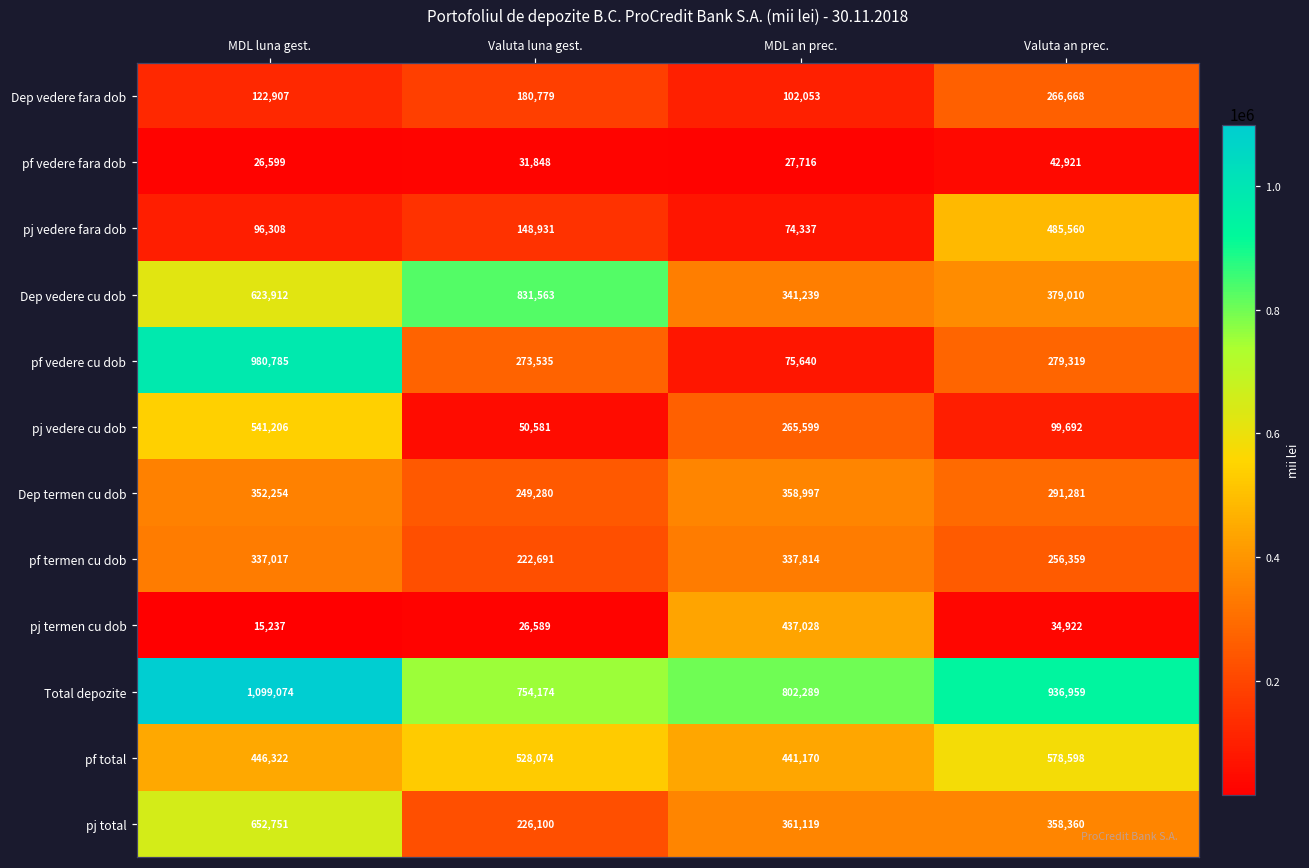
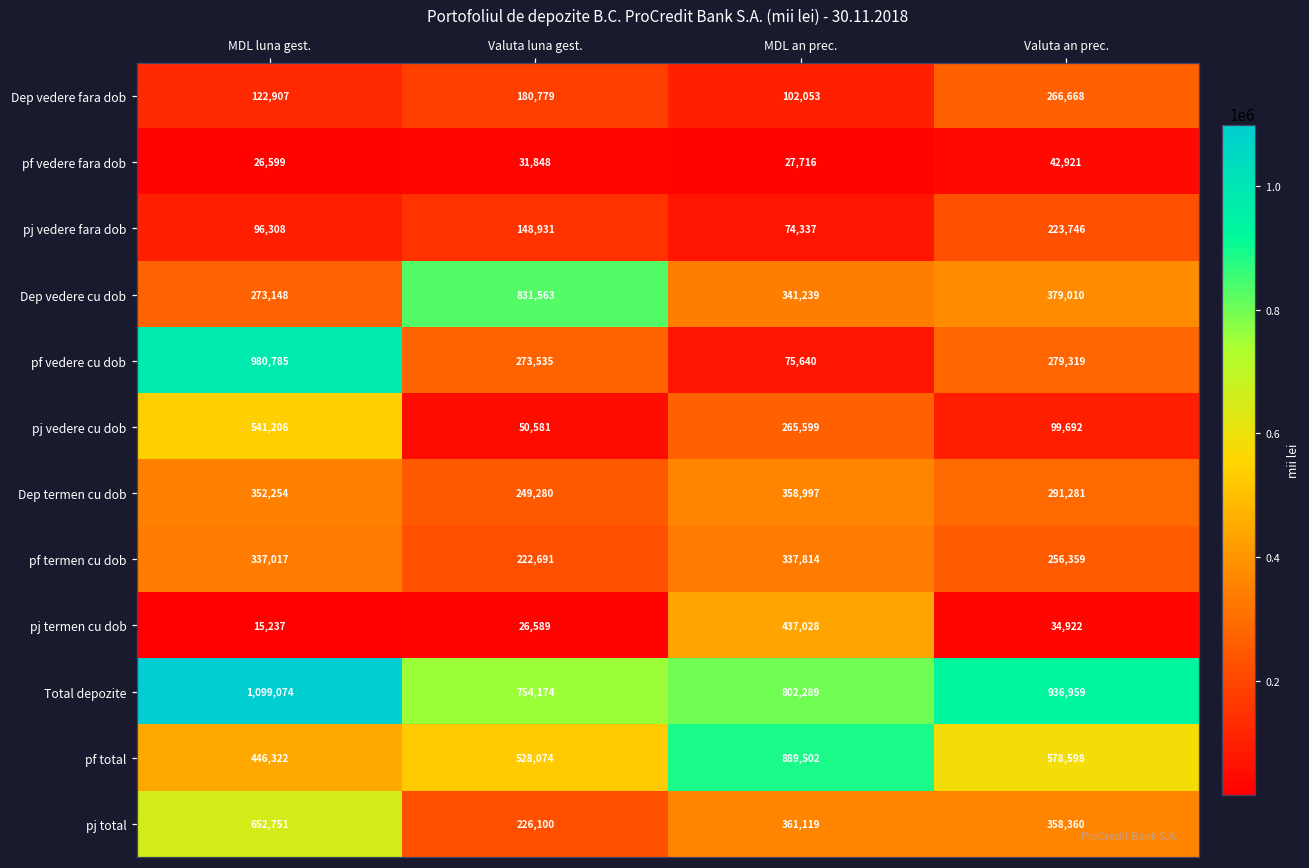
  {
    "Dep vedere fara dob": {
      "MDL luna gest.": "122,907",
      "Valuta luna gest.": "180,779",
      "MDL an prec.": "102,053",
      "Valuta an prec.": "266,668"
    },
    "pf vedere fara dob": {
      "MDL luna gest.": "26,599",
      "Valuta luna gest.": "31,848",
      "MDL an prec.": "27,716",
      "Valuta an prec.": "42,921"
    },
    "pj vedere fara dob": {
      "MDL luna gest.": "96,308",
      "Valuta luna gest.": "148,931",
      "MDL an prec.": "74,337",
-     "Valuta an prec.": "485,560"
+     "Valuta an prec.": "223,746"
    },
    "Dep vedere cu dob": {
-     "MDL luna gest.": "623,912",
+     "MDL luna gest.": "273,148",
      "Valuta luna gest.": "831,563",
      "MDL an prec.": "341,239",
      "Valuta an prec.": "379,010"
    },
    "pf vedere cu dob": {
      "MDL luna gest.": "980,785",
      "Valuta luna gest.": "273,535",
      "MDL an prec.": "75,640",
      "Valuta an prec.": "279,319"
    },
    "pj vedere cu dob": {
      "MDL luna gest.": "541,206",
      "Valuta luna gest.": "50,581",
      "MDL an prec.": "265,599",
      "Valuta an prec.": "99,692"
    },
    "Dep termen cu dob": {
      "MDL luna gest.": "352,254",
      "Valuta luna gest.": "249,280",
      "MDL an prec.": "358,997",
      "Valuta an prec.": "291,281"
    },
    "pf termen cu dob": {
      "MDL luna gest.": "337,017",
      "Valuta luna gest.": "222,691",
      "MDL an prec.": "337,814",
      "Valuta an prec.": "256,359"
    },
    "pj termen cu dob": {
      "MDL luna gest.": "15,237",
      "Valuta luna gest.": "26,589",
      "MDL an prec.": "437,028",
      "Valuta an prec.": "34,922"
    },
    "Total depozite": {
      "MDL luna gest.": "1,099,074",
      "Valuta luna gest.": "754,174",
      "MDL an prec.": "802,289",
      "Valuta an prec.": "936,959"
    },
    "pf total": {
      "MDL luna gest.": "446,322",
      "Valuta luna gest.": "528,074",
-     "MDL an prec.": "441,170",
+     "MDL an prec.": "889,502",
      "Valuta an prec.": "578,598"
    },
    "pj total": {
      "MDL luna gest.": "652,751",
      "Valuta luna gest.": "226,100",
      "MDL an prec.": "361,119"
    }
  }
